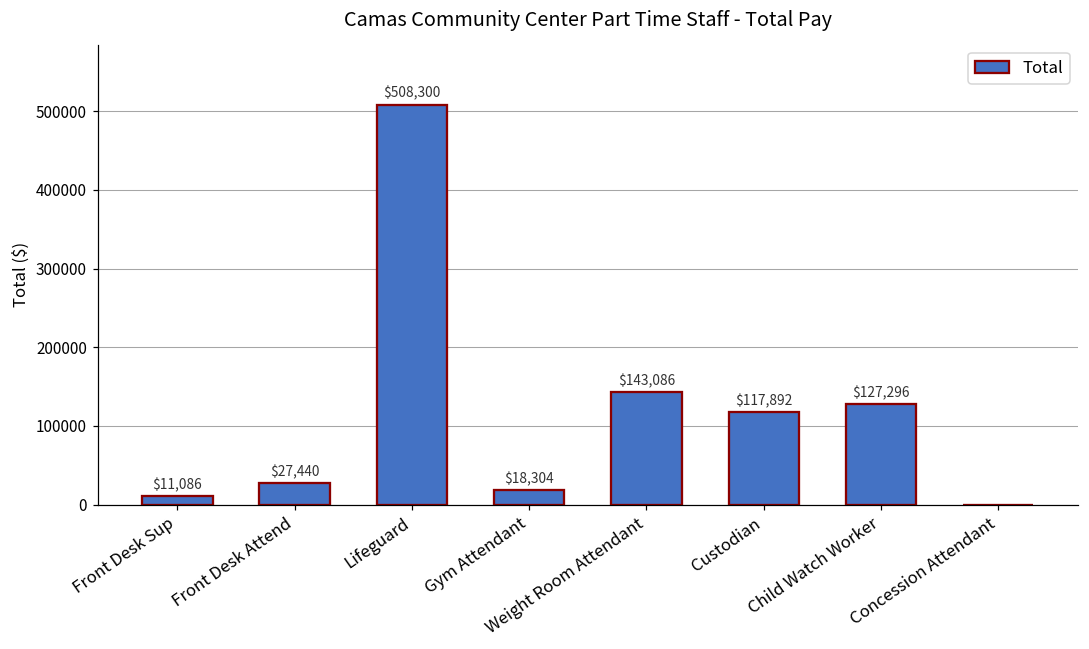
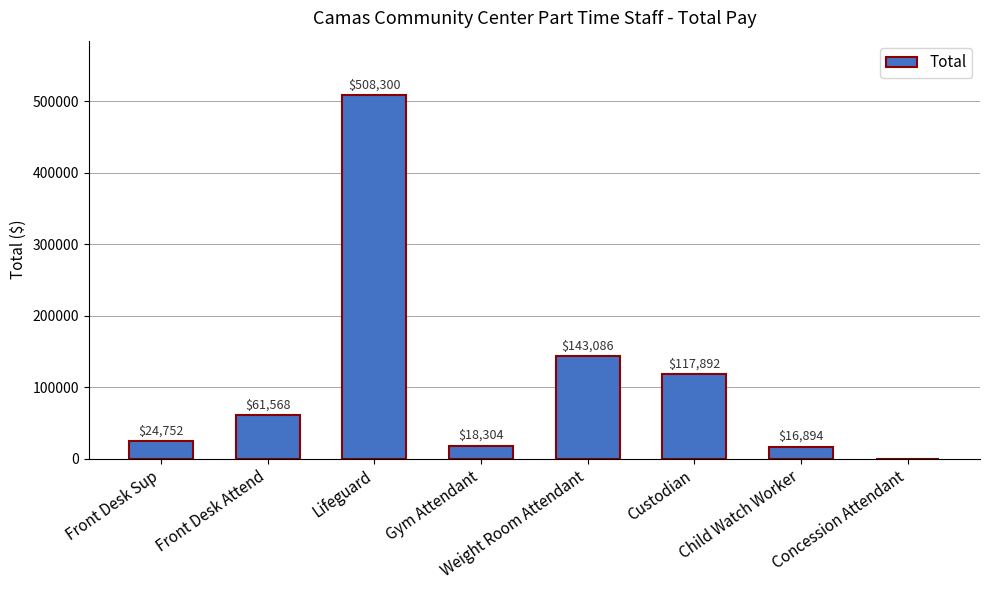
  {
-   "Front Desk Sup": "$11,086",
-   "Front Desk Attend": "$27,440",
+   "Front Desk Sup": "$24,752",
+   "Front Desk Attend": "$61,568",
    "Lifeguard": "$508,300",
    "Gym Attendant": "$18,304",
    "Weight Room Attendant": "$143,086",
    "Custodian": "$117,892",
-   "Child Watch Worker": "$127,296"
+   "Child Watch Worker": "$16,894"
  }
